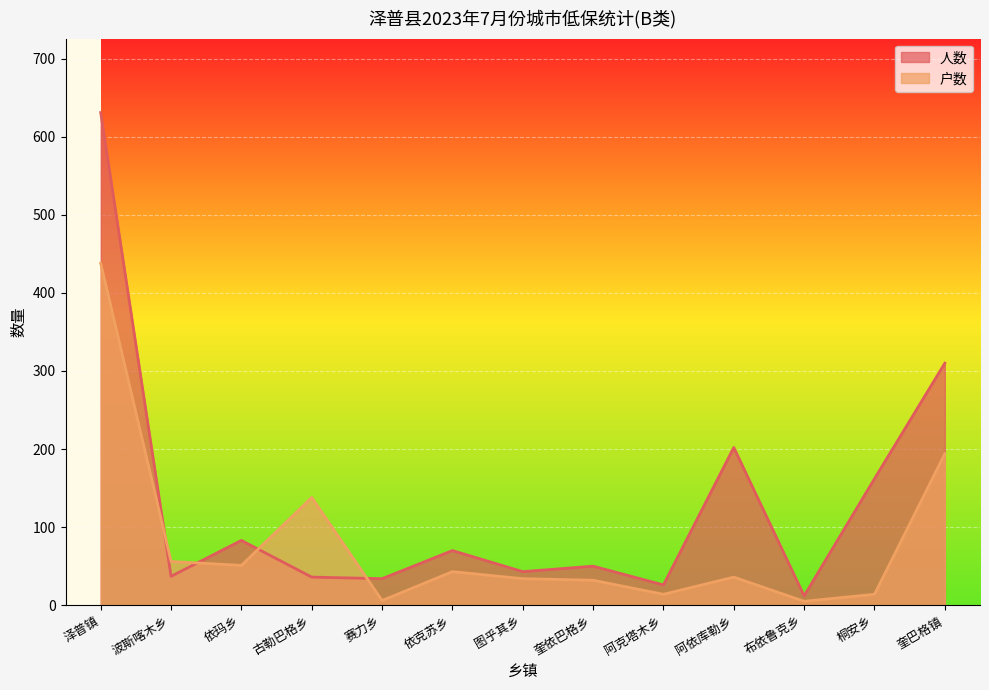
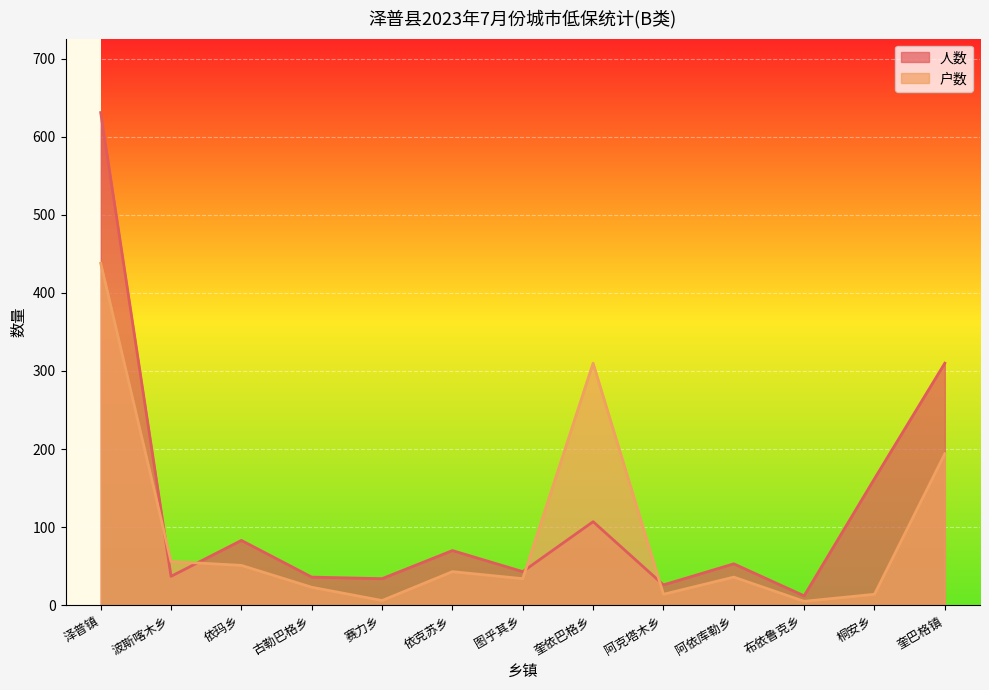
  {
    "人数": {
      "泽普镇": 630,
      "波斯喀木乡": 40,
      "依玛乡": 80,
      "古勒巴格乡": 40,
      "赛力乡": 30,
      "依克苏乡": 70,
      "图乎其乡": 40,
-     "奎依巴格乡": 50,
+     "奎依巴格乡": 110,
      "阿克塔木乡": 30,
-     "阿依库勒乡": 200,
+     "阿依库勒乡": 50,
      "布依鲁克乡": 10,
      "桐安乡": 160,
      "奎巴格镇": 310
    },
    "户数": {
      "泽普镇": 440,
      "波斯喀木乡": 60,
      "依玛乡": 50,
-     "古勒巴格乡": 140,
+     "古勒巴格乡": 20,
      "赛力乡": 10,
      "依克苏乡": 40,
      "图乎其乡": 30,
-     "奎依巴格乡": 30,
+     "奎依巴格乡": 310,
      "阿克塔木乡": 10,
      "阿依库勒乡": 40,
      "布依鲁克乡": 10,
      "桐安乡": 10,
      "奎巴格镇": 190
    }
  }
